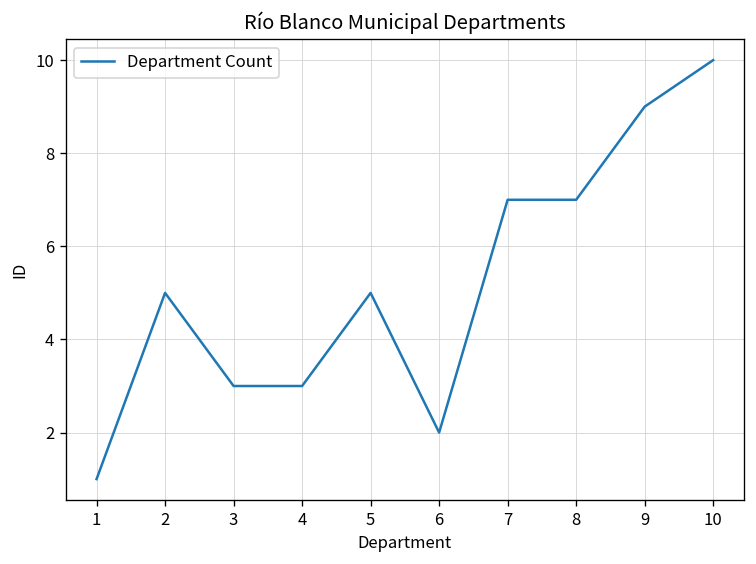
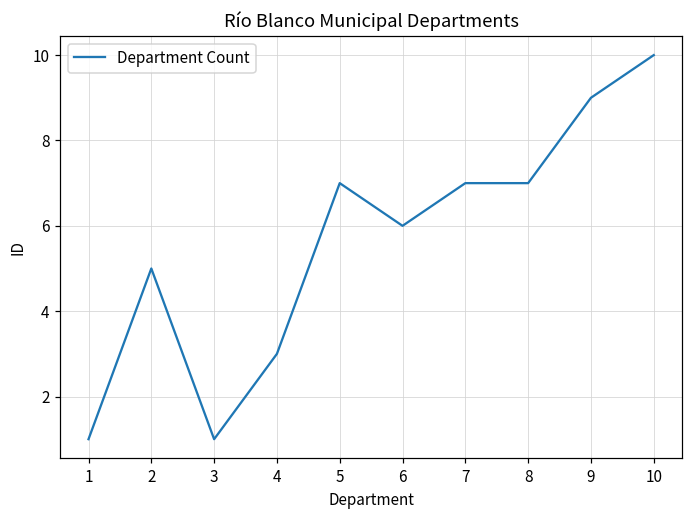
  {
    "1": 1,
    "2": 5,
-   "3": 3,
+   "3": 1,
    "4": 3,
-   "5": 5,
-   "6": 2,
+   "5": 7,
+   "6": 6,
    "7": 7,
    "8": 7,
    "9": 9,
    "10": 10
  }
